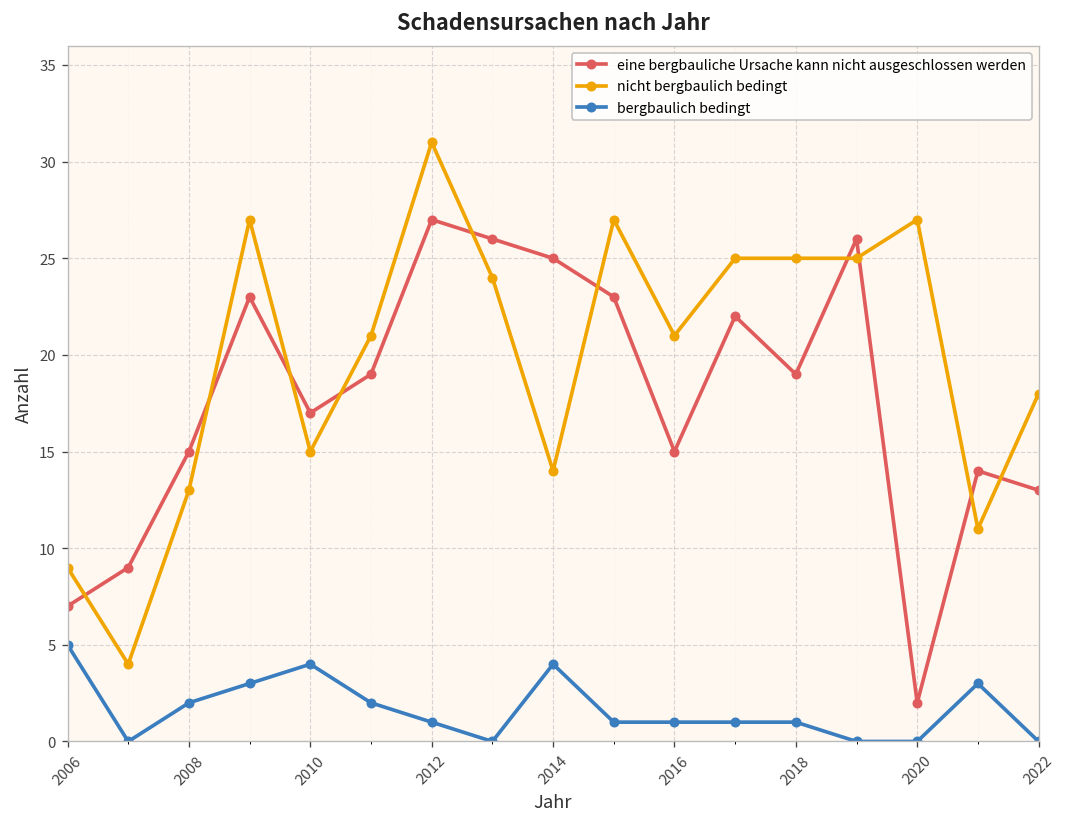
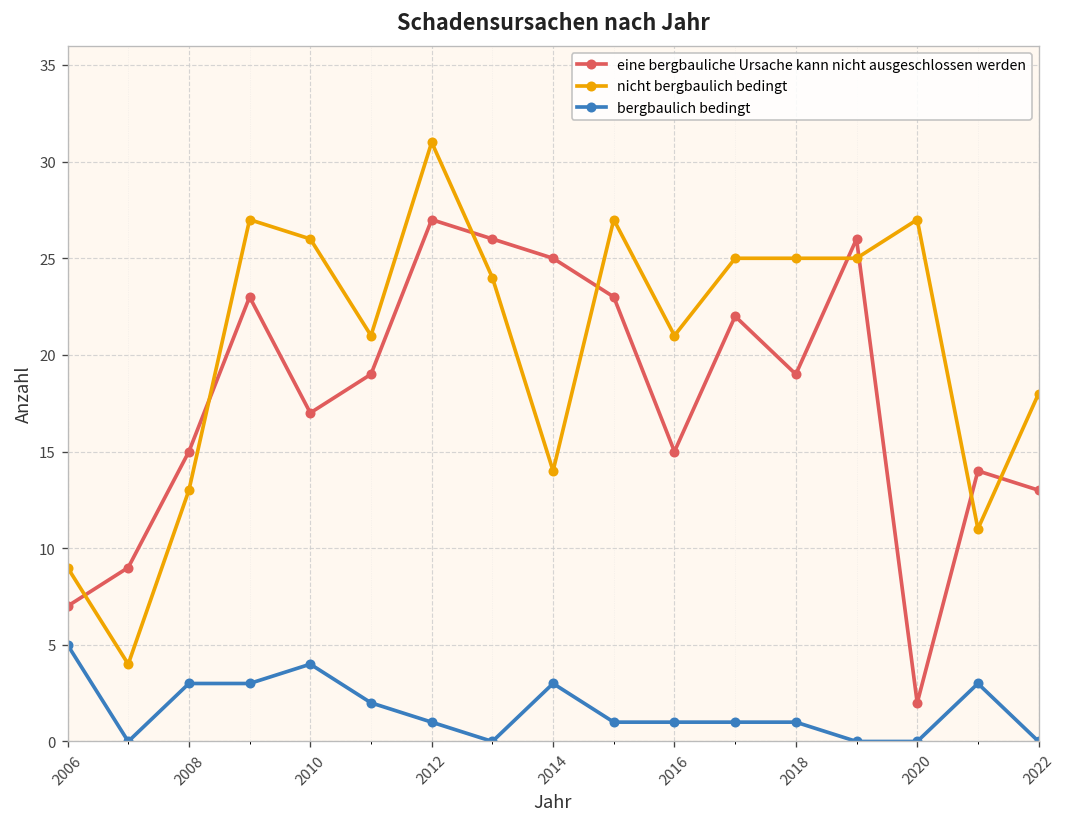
  {
    "eine bergbauliche Ursache kann nicht ausgeschlossen werden": {
      "2006": 7,
      "2008": 15,
      "2010": 17,
      "2012": 27,
      "2014": 25,
      "2016": 15,
      "2018": 19,
      "2020": 2,
      "2022": 13
    },
    "nicht bergbaulich bedingt": {
      "2006": 9,
      "2008": 13,
-     "2010": 15,
+     "2010": 26,
      "2012": 31,
      "2014": 14,
      "2016": 21,
      "2018": 25,
      "2020": 27,
      "2022": 18
    },
    "bergbaulich bedingt": {
      "2006": 5,
-     "2008": 2,
+     "2008": 3,
      "2010": 4,
      "2012": 1,
-     "2014": 4,
+     "2014": 3,
      "2016": 1,
      "2018": 1,
      "2020": 0,
      "2022": 0
    }
  }
